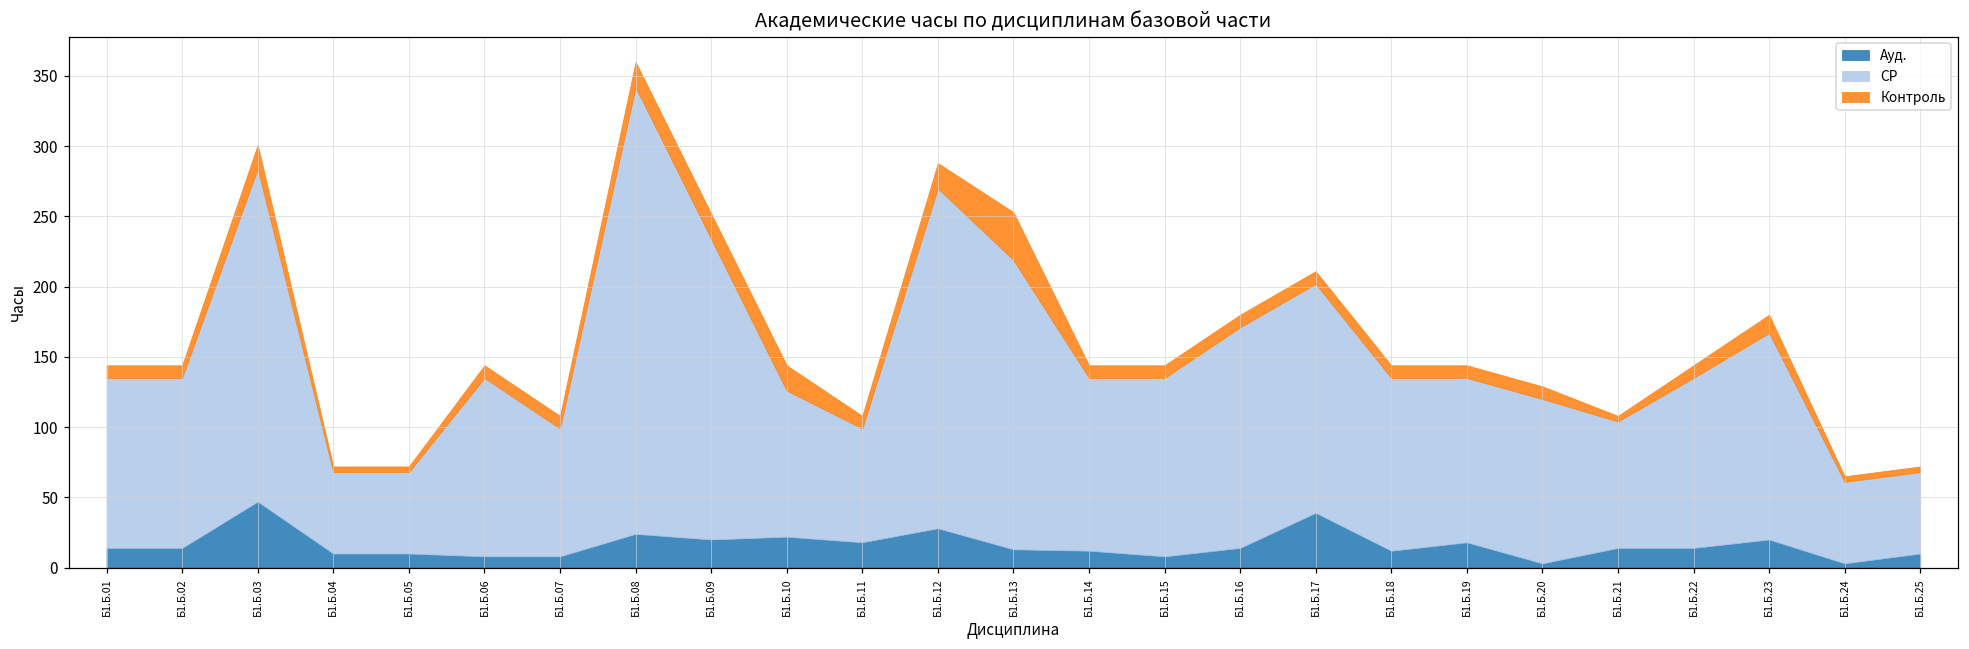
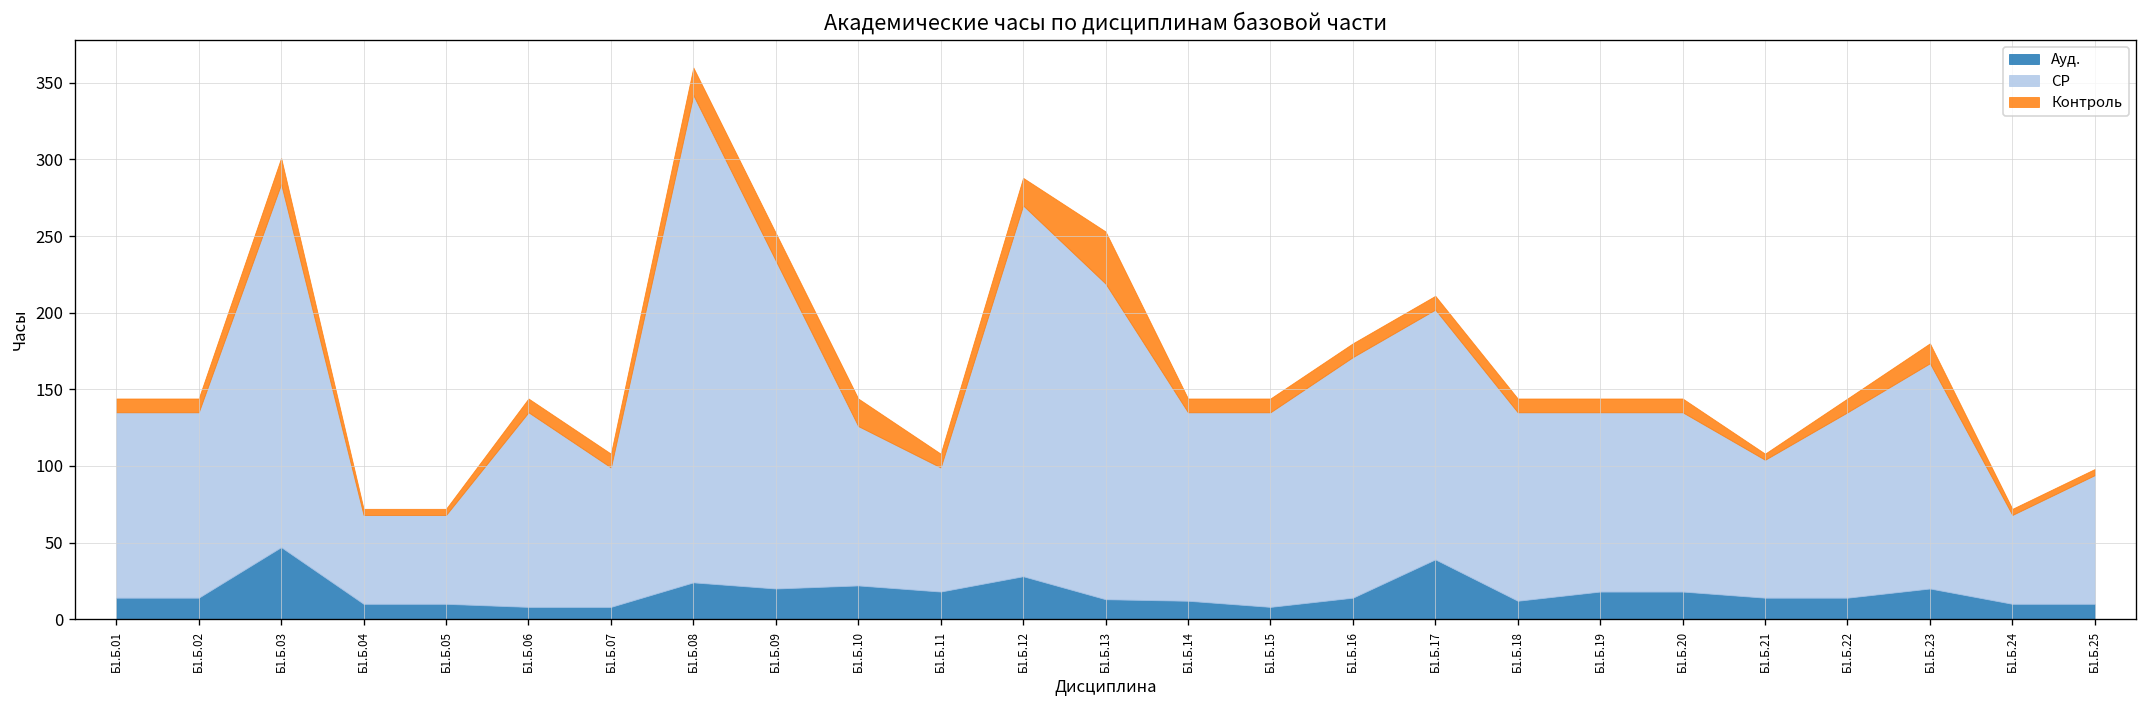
  {
    "Ауд.": {
      "Б1.Б.01": 14,
      "Б1.Б.02": 14,
      "Б1.Б.03": 47,
      "Б1.Б.04": 10,
      "Б1.Б.05": 10,
      "Б1.Б.06": 8,
      "Б1.Б.07": 8,
      "Б1.Б.08": 24,
      "Б1.Б.09": 20,
      "Б1.Б.10": 22,
      "Б1.Б.11": 18,
      "Б1.Б.12": 28,
      "Б1.Б.13": 13,
      "Б1.Б.14": 12,
      "Б1.Б.15": 8,
      "Б1.Б.16": 14,
      "Б1.Б.17": 39,
      "Б1.Б.18": 12,
      "Б1.Б.19": 18,
-     "Б1.Б.20": 3,
+     "Б1.Б.20": 18,
      "Б1.Б.21": 14,
      "Б1.Б.22": 14,
      "Б1.Б.23": 20,
-     "Б1.Б.24": 3,
+     "Б1.Б.24": 10,
      "Б1.Б.25": 10
    },
    "СР": {
      "Б1.Б.01": 121,
      "Б1.Б.02": 121,
      "Б1.Б.03": 237,
      "Б1.Б.04": 58,
      "Б1.Б.05": 58,
      "Б1.Б.06": 127,
      "Б1.Б.07": 91,
      "Б1.Б.08": 318,
      "Б1.Б.09": 214,
      "Б1.Б.10": 104,
      "Б1.Б.11": 81,
      "Б1.Б.12": 242,
      "Б1.Б.13": 206,
      "Б1.Б.14": 123,
      "Б1.Б.15": 127,
      "Б1.Б.16": 157,
      "Б1.Б.17": 163,
      "Б1.Б.18": 123,
      "Б1.Б.19": 117,
      "Б1.Б.20": 117,
      "Б1.Б.21": 90,
      "Б1.Б.22": 121,
      "Б1.Б.23": 147,
      "Б1.Б.24": 58,
-     "Б1.Б.25": 58
+     "Б1.Б.25": 84
    },
    "Контроль": {
      "Б1.Б.01": 9,
      "Б1.Б.02": 9,
      "Б1.Б.03": 17,
      "Б1.Б.04": 4,
      "Б1.Б.05": 4,
      "Б1.Б.06": 9,
      "Б1.Б.07": 9,
      "Б1.Б.08": 18,
      "Б1.Б.09": 18,
      "Б1.Б.10": 18,
      "Б1.Б.11": 9,
      "Б1.Б.12": 18,
      "Б1.Б.13": 34,
      "Б1.Б.14": 9,
      "Б1.Б.15": 9,
      "Б1.Б.16": 9,
      "Б1.Б.17": 9,
      "Б1.Б.18": 9,
      "Б1.Б.19": 9,
      "Б1.Б.20": 9,
      "Б1.Б.21": 4,
      "Б1.Б.22": 9,
      "Б1.Б.23": 13,
      "Б1.Б.24": 4,
      "Б1.Б.25": 4
    }
  }
